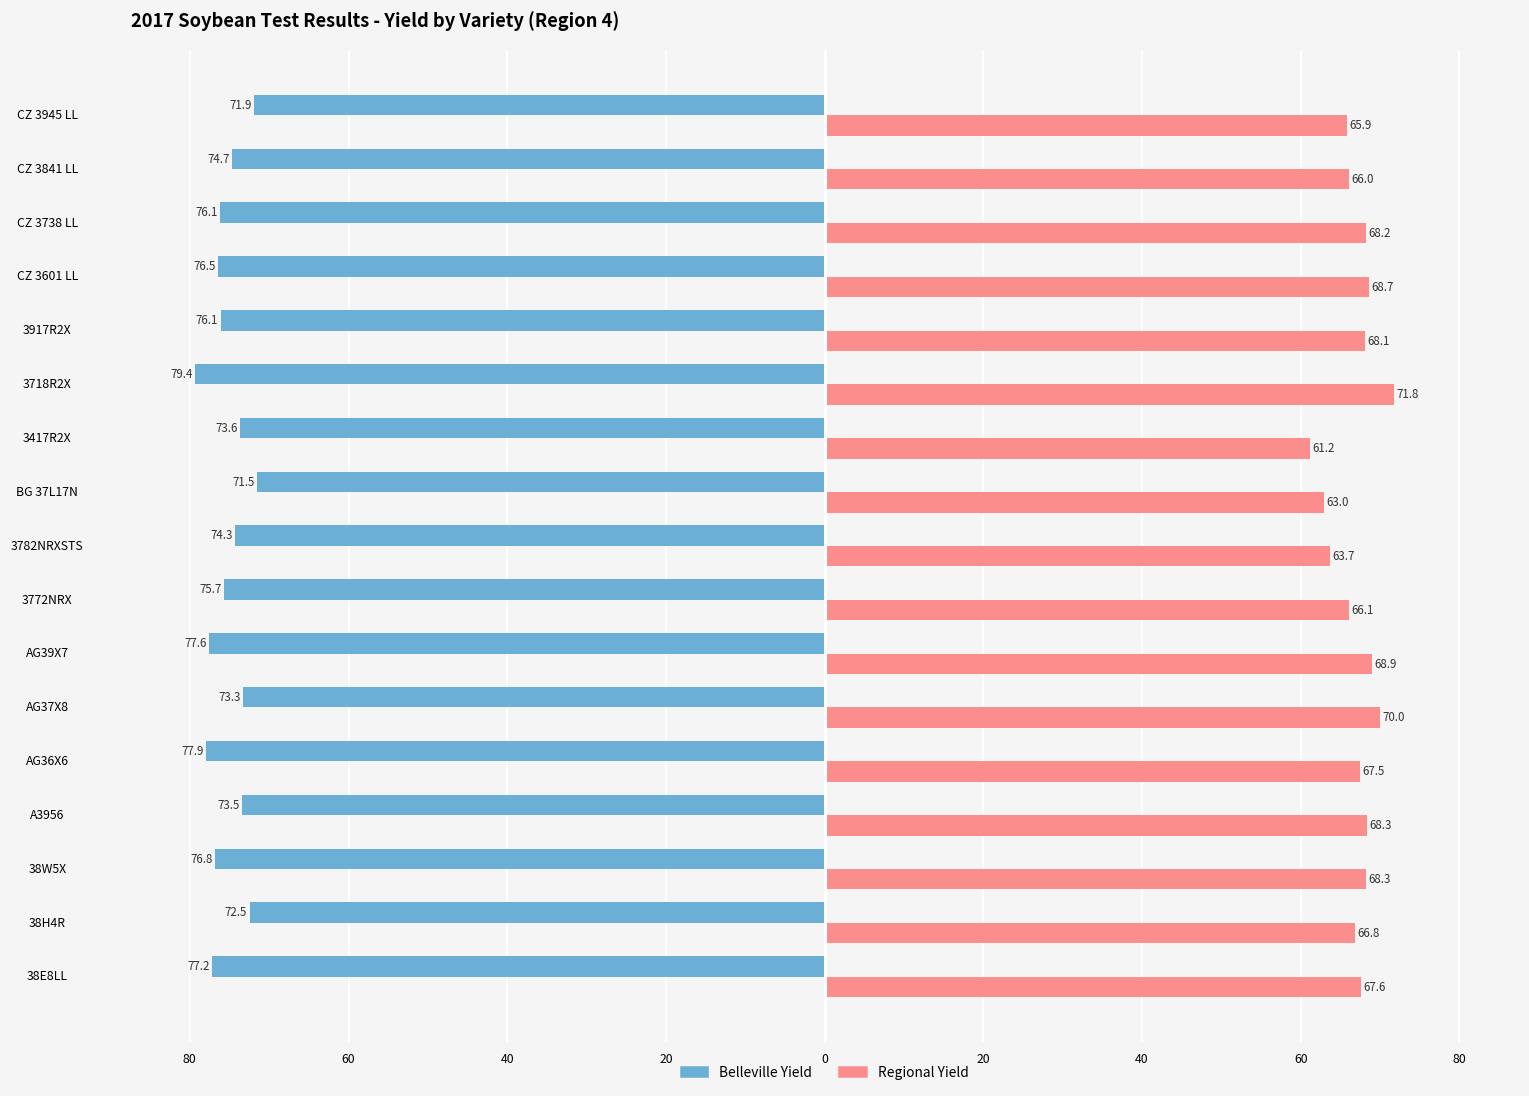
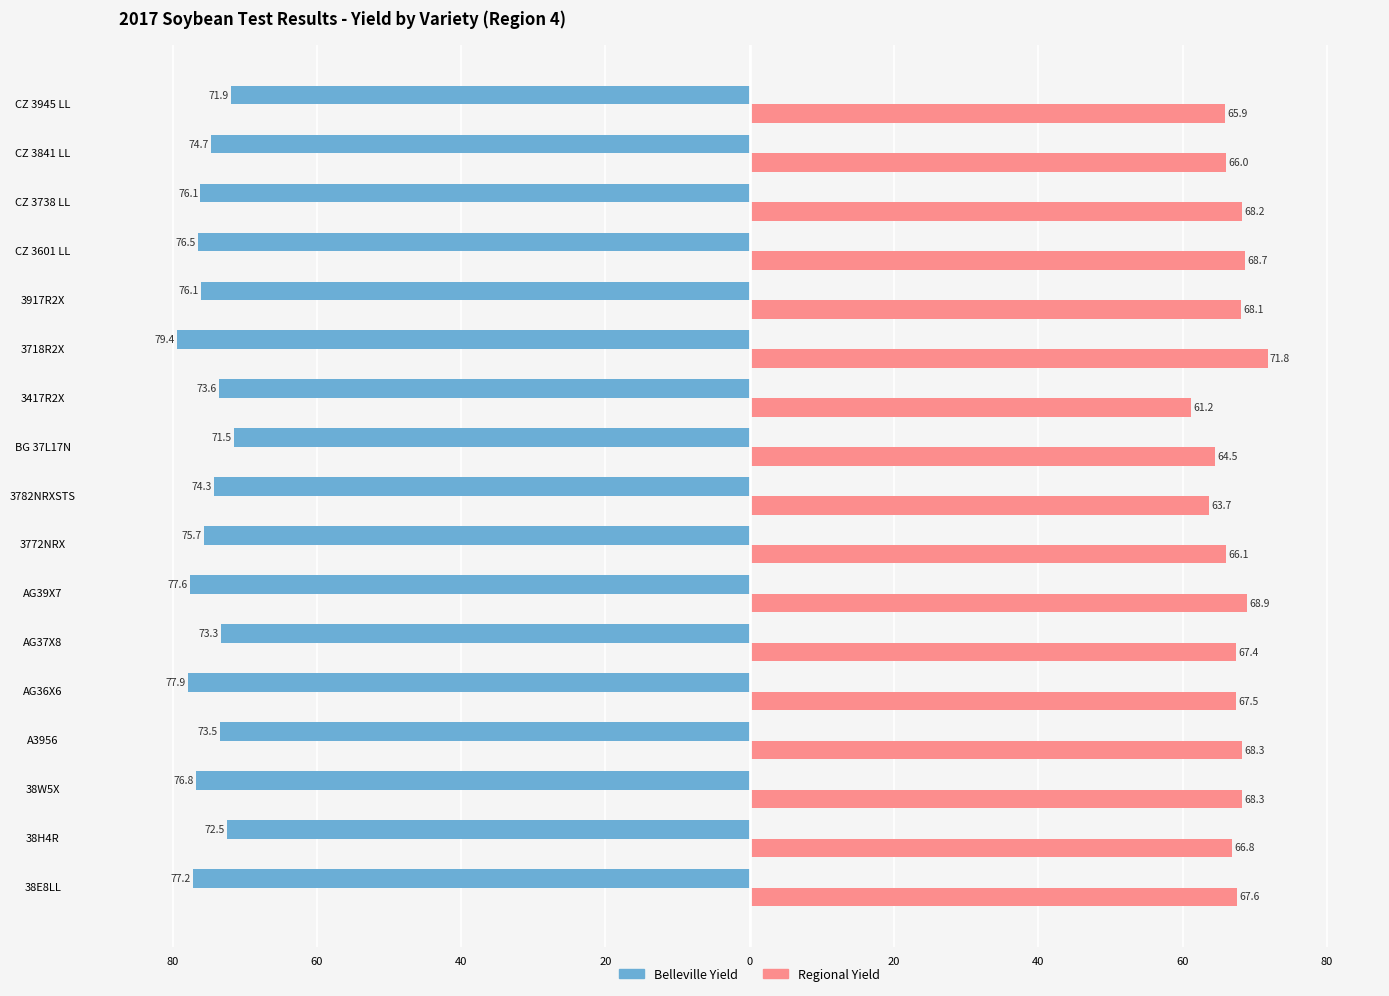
  {
    "Regional Yield": {
      "CZ 3945 LL": 65.9,
      "CZ 3841 LL": 66.0,
      "CZ 3738 LL": 68.2,
      "CZ 3601 LL": 68.7,
      "3917R2X": 68.1,
      "3718R2X": 71.8,
      "3417R2X": 61.2,
-     "BG 37L17N": 63.0,
+     "BG 37L17N": 64.5,
      "3782NRXSTS": 63.7,
      "3772NRX": 66.1,
      "AG39X7": 68.9,
-     "AG37X8": 70.0,
+     "AG37X8": 67.4,
      "AG36X6": 67.5,
      "A3956": 68.3,
      "38W5X": 68.3,
      "38H4R": 66.8,
      "38E8LL": 67.6
    }
  }
